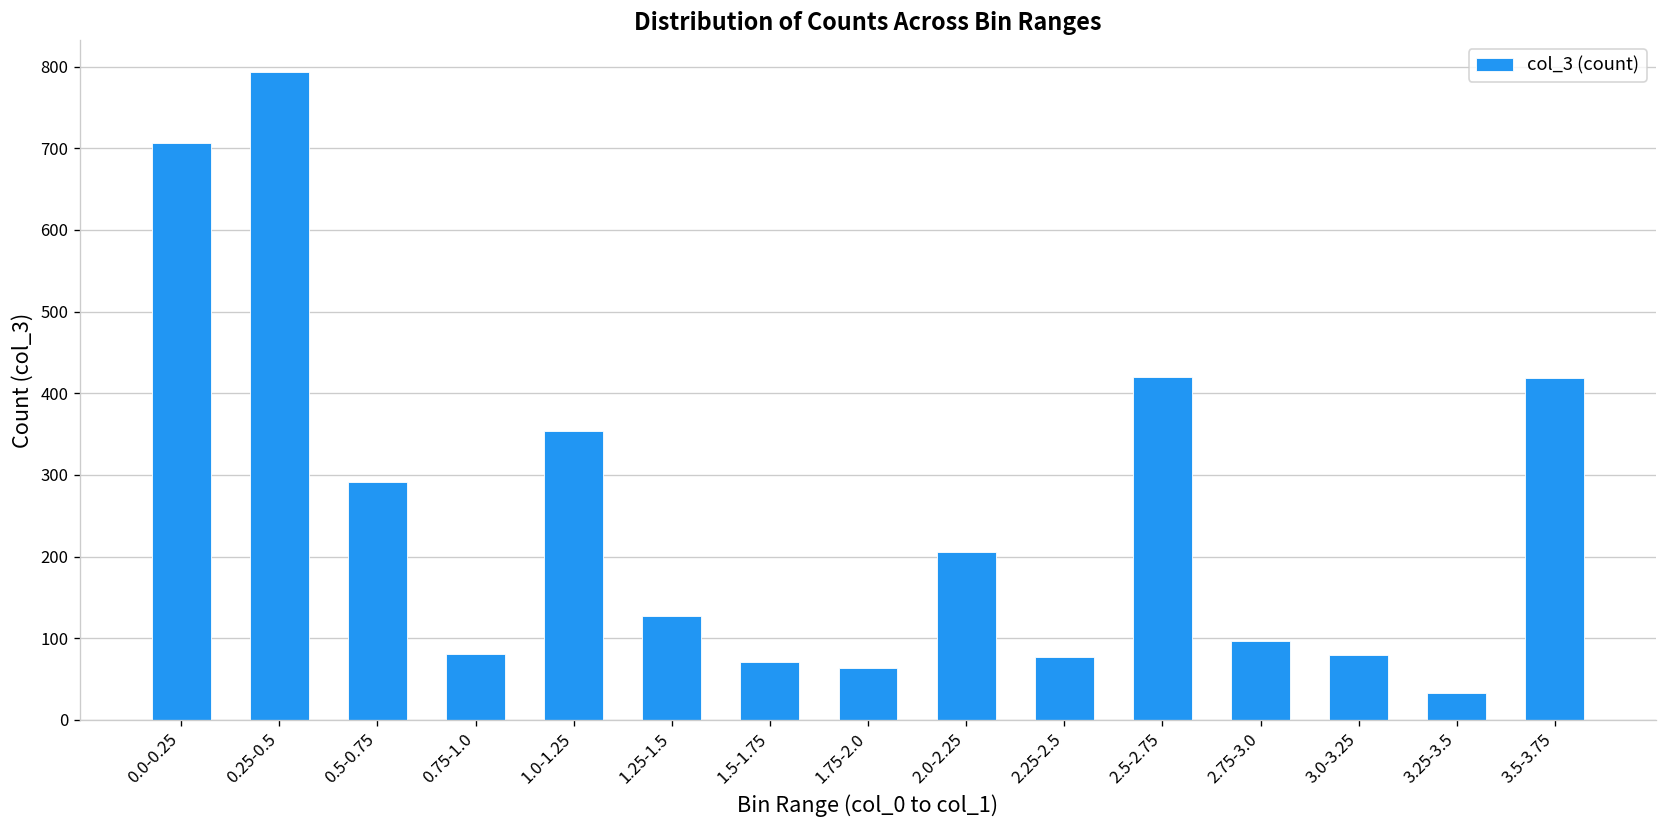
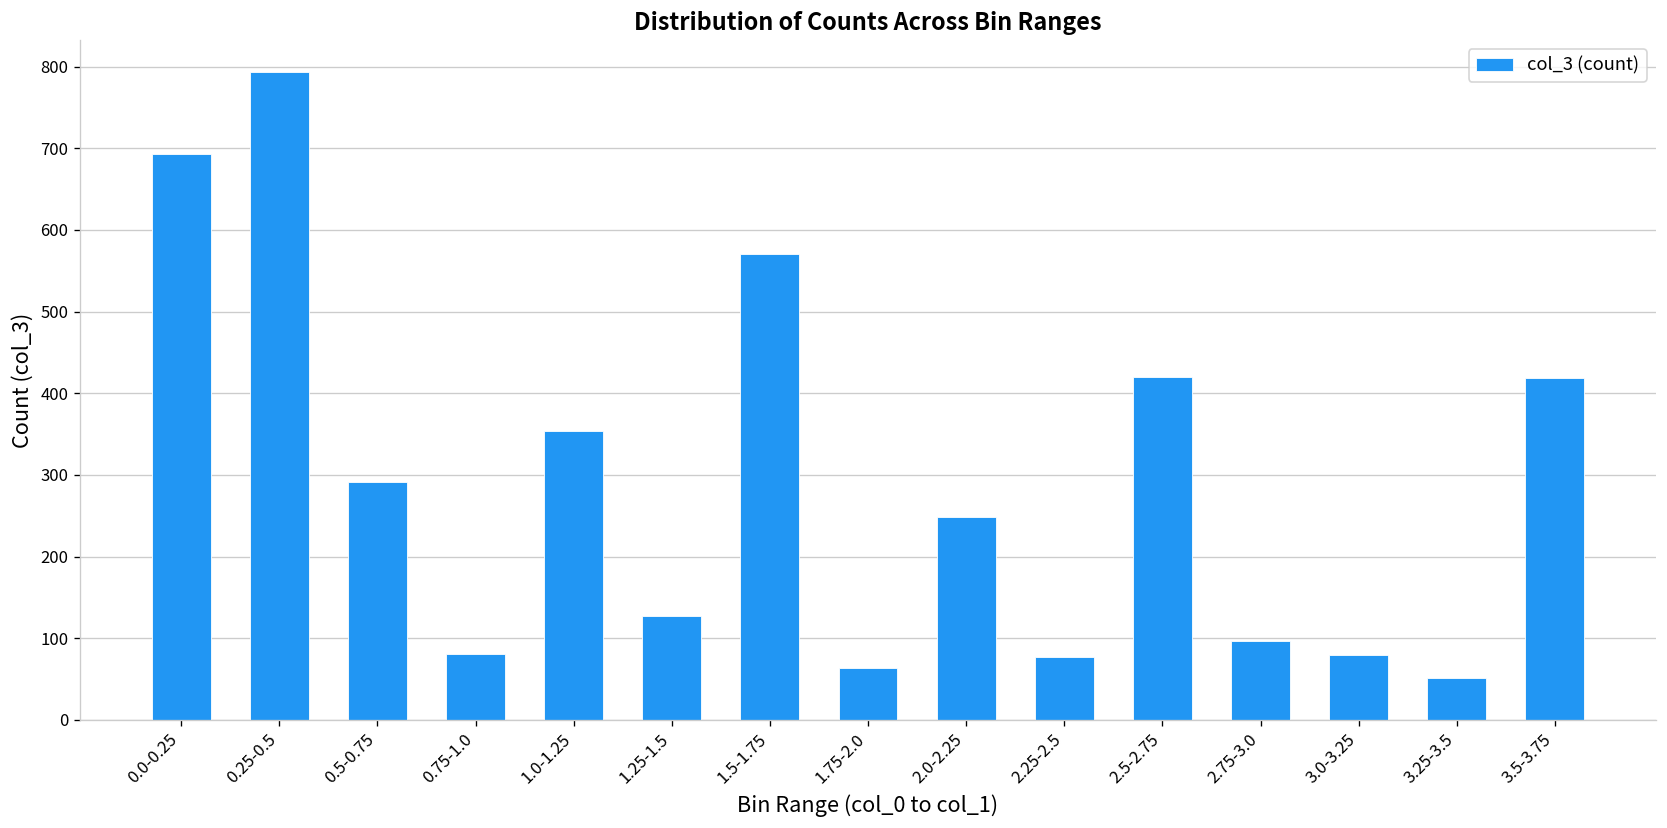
  {
-   "0.0-0.25": 710,
+   "0.0-0.25": 690,
    "0.25-0.5": 790,
    "0.5-0.75": 290,
    "0.75-1.0": 80,
    "1.0-1.25": 350,
    "1.25-1.5": 130,
-   "1.5-1.75": 70,
+   "1.5-1.75": 570,
    "1.75-2.0": 60,
-   "2.0-2.25": 210,
+   "2.0-2.25": 250,
    "2.25-2.5": 80,
    "2.5-2.75": 420,
    "2.75-3.0": 100,
    "3.0-3.25": 80,
-   "3.25-3.5": 30,
+   "3.25-3.5": 50,
    "3.5-3.75": 420
  }
